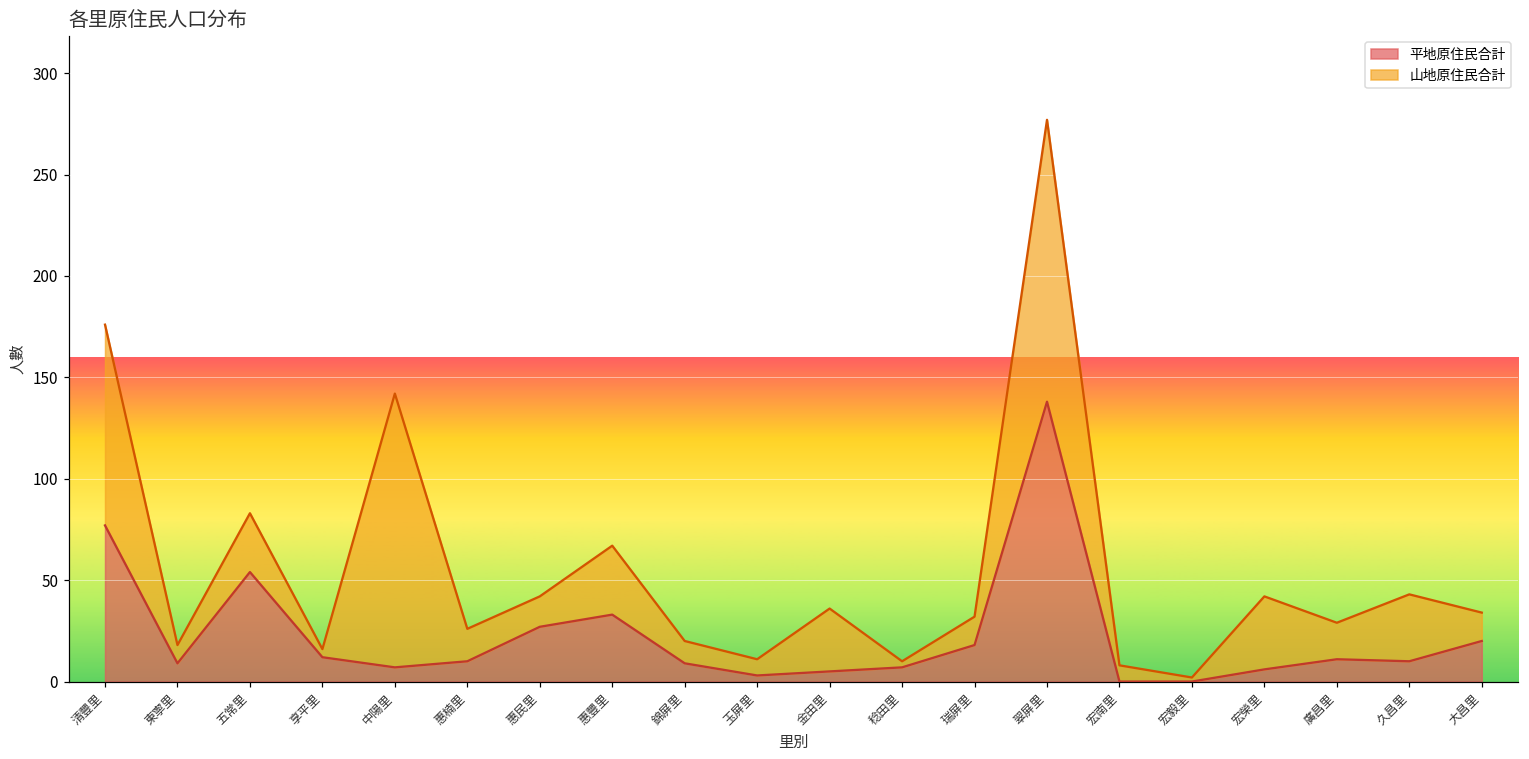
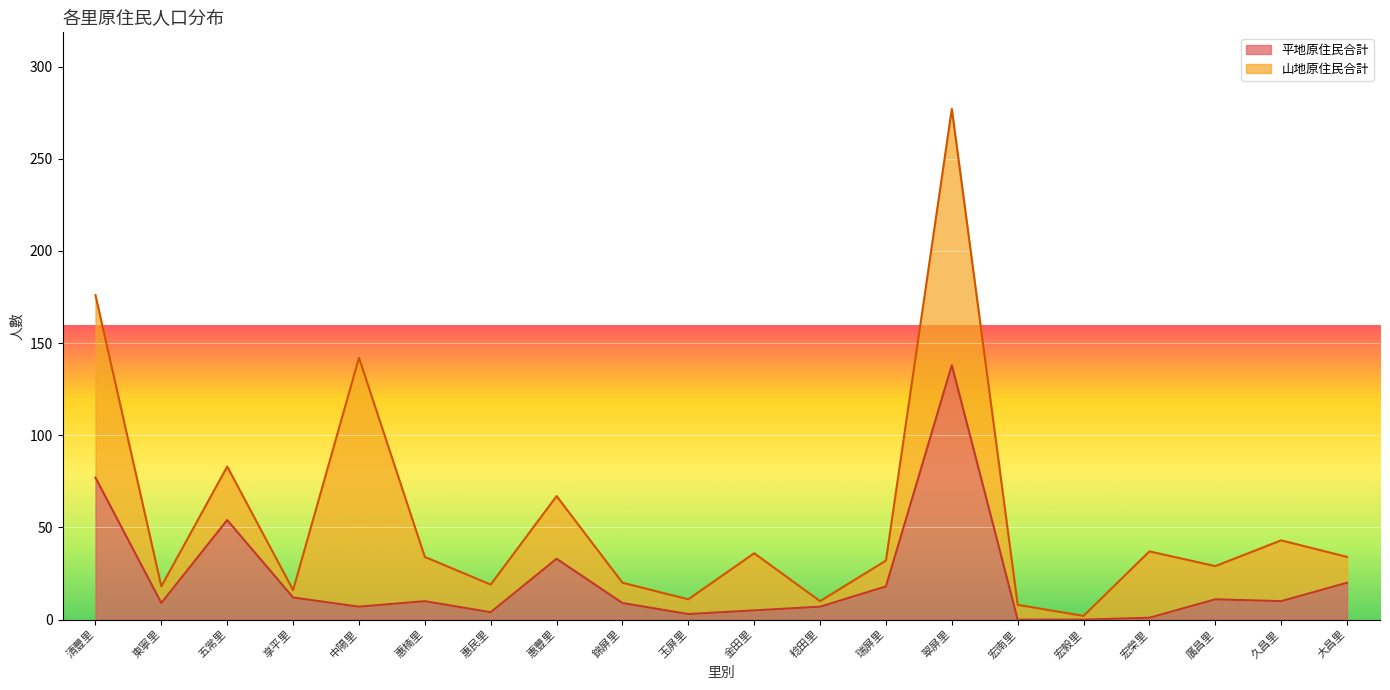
  {
    "平地原住民合計": {
      "清豐里": 77,
      "東寧里": 9,
      "五常里": 54,
      "享平里": 12,
      "中陽里": 7,
      "惠楠里": 10,
-     "惠民里": 27,
+     "惠民里": 4,
      "惠豐里": 33,
      "錦屏里": 9,
      "玉屏里": 3,
      "金田里": 5,
      "稔田里": 7,
      "瑞屏里": 18,
      "翠屏里": 138,
      "宏南里": 0,
      "宏毅里": 0,
-     "宏榮里": 6,
+     "宏榮里": 1,
      "廣昌里": 11,
      "久昌里": 10,
      "大昌里": 20
    },
    "山地原住民合計": {
      "清豐里": 99,
      "東寧里": 9,
      "五常里": 29,
      "享平里": 4,
      "中陽里": 135,
-     "惠楠里": 16,
+     "惠楠里": 24,
      "惠民里": 15,
      "惠豐里": 34,
      "錦屏里": 11,
      "玉屏里": 8,
      "金田里": 31,
      "稔田里": 3,
      "瑞屏里": 14,
      "翠屏里": 139,
      "宏南里": 8,
      "宏毅里": 2,
      "宏榮里": 36,
      "廣昌里": 18,
      "久昌里": 33,
      "大昌里": 14
    }
  }
